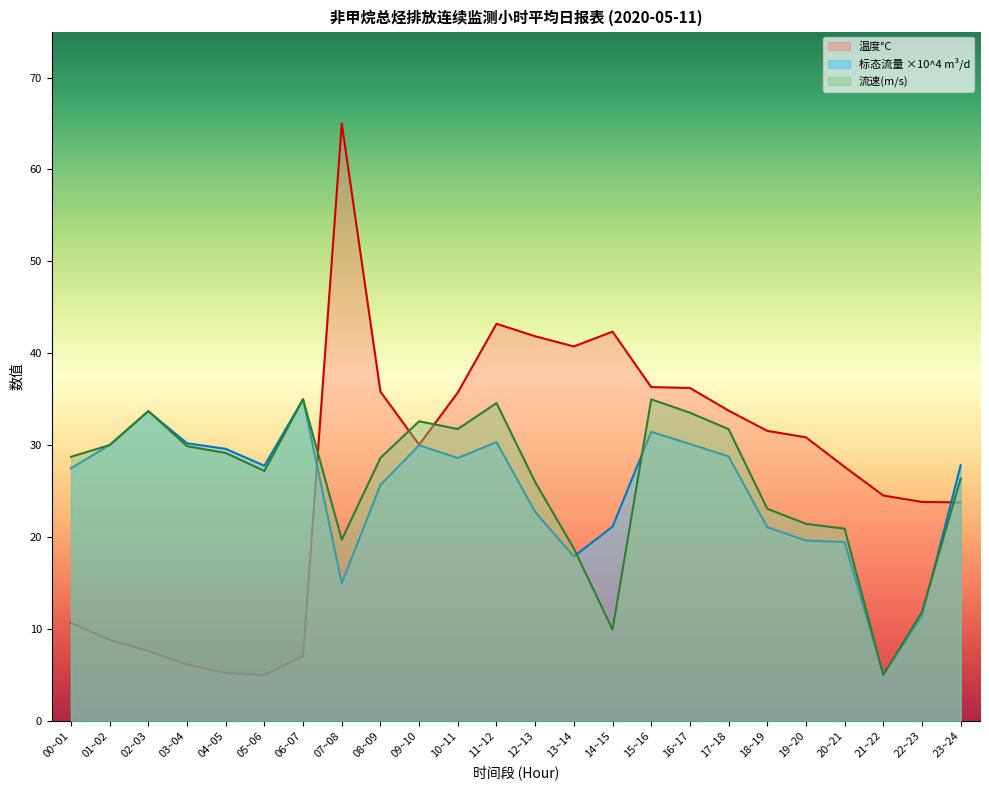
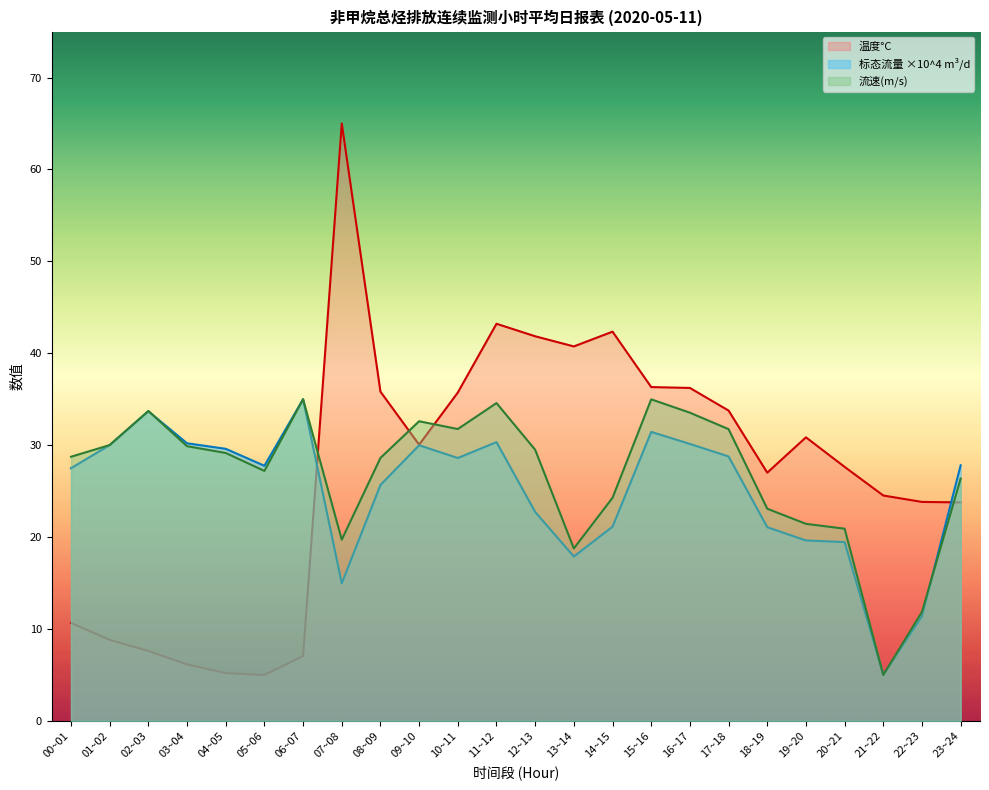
  {
    "温度°C": {
      "00~01": 11,
      "01~02": 9,
      "02~03": 8,
      "03~04": 6,
      "04~05": 5,
      "05~06": 5,
      "06~07": 7,
      "07~08": 65,
      "08~09": 36,
      "10~11": 36,
      "11~12": 43,
      "12~13": 42,
      "13~14": 41,
      "14~15": 42,
      "15~16": 36,
      "16~17": 36,
      "17~18": 34,
-     "18~19": 32,
+     "18~19": 27,
      "19~20": 31,
      "20~21": 28,
      "21~22": 25,
      "22~23": 24,
      "23~24": 24
    },
    "标态流量 ×10^4 m³/d": {
      "00~01": 27,
      "03~04": 30,
      "04~05": 30,
      "05~06": 28,
      "07~08": 15,
      "08~09": 26,
      "10~11": 29,
      "11~12": 30,
      "12~13": 23,
      "13~14": 18,
      "14~15": 21,
      "15~16": 31,
      "16~17": 30,
      "17~18": 29,
      "18~19": 21,
      "19~20": 20,
      "20~21": 19,
      "22~23": 11,
      "23~24": 28
    },
    "流速(m/s)": {
      "00~01": 29,
      "03~04": 30,
      "04~05": 29,
      "05~06": 27,
      "07~08": 20,
      "08~09": 29,
      "09~10": 33,
      "10~11": 32,
      "11~12": 35,
-     "12~13": 26,
+     "12~13": 30,
      "13~14": 19,
-     "14~15": 10,
+     "14~15": 24,
      "15~16": 35,
      "16~17": 34,
      "17~18": 32,
      "18~19": 23,
      "19~20": 21,
      "20~21": 21,
      "22~23": 12,
      "23~24": 26
    }
  }
